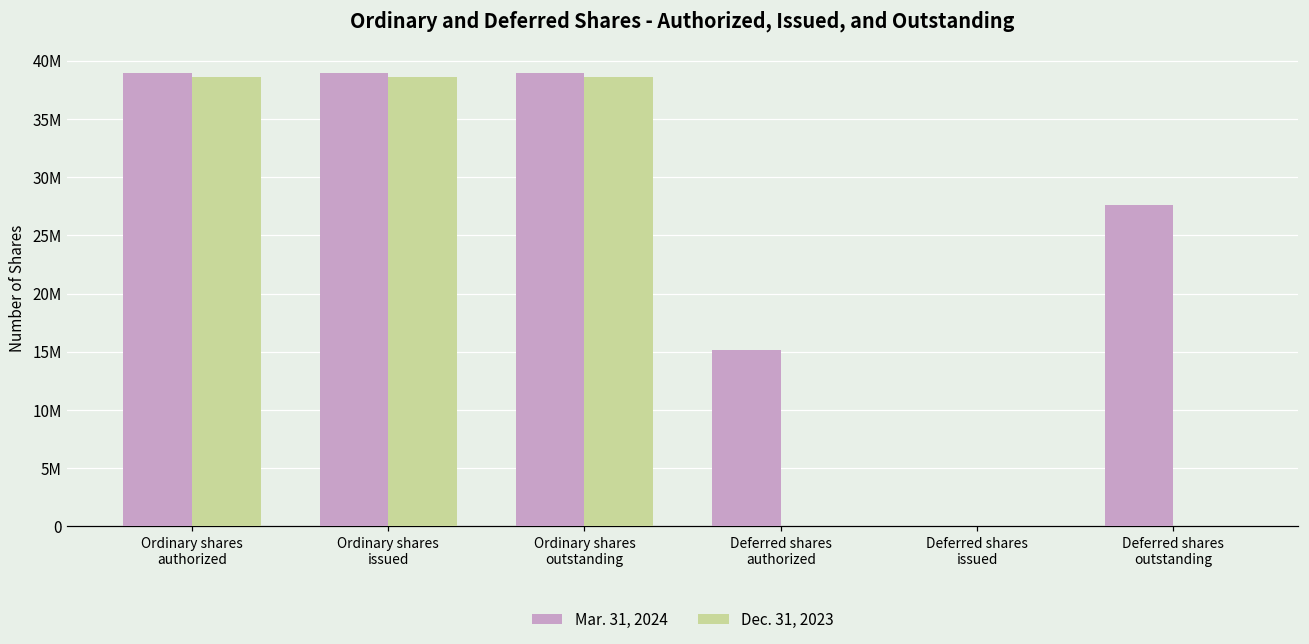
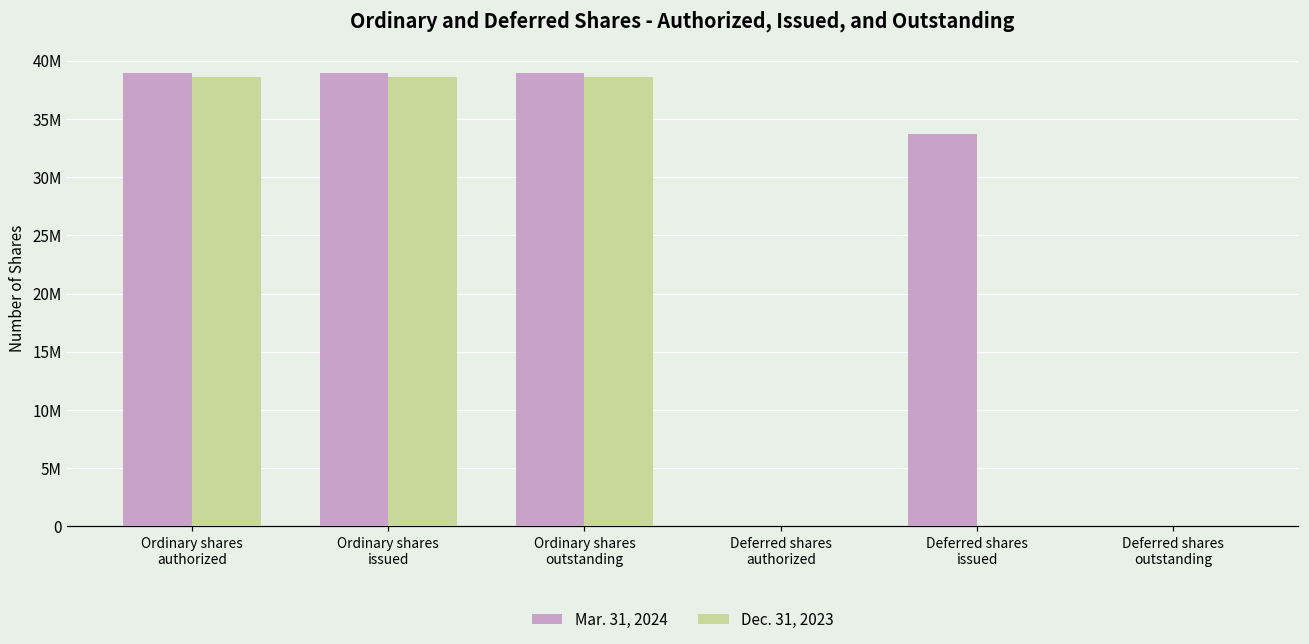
  {
    "Mar. 31, 2024": {
      "Ordinary shares authorized": 39000000,
      "Ordinary shares issued": 39000000,
      "Ordinary shares outstanding": 39000000,
-     "Deferred shares authorized": 15200000,
-     "Deferred shares issued": 100000,
-     "Deferred shares outstanding": 27600000
+     "Deferred shares authorized": 100000,
+     "Deferred shares issued": 33700000,
+     "Deferred shares outstanding": 100000
    },
    "Dec. 31, 2023": {
      "Ordinary shares authorized": 38600000,
      "Ordinary shares issued": 38600000,
      "Ordinary shares outstanding": 38600000
    }
  }
